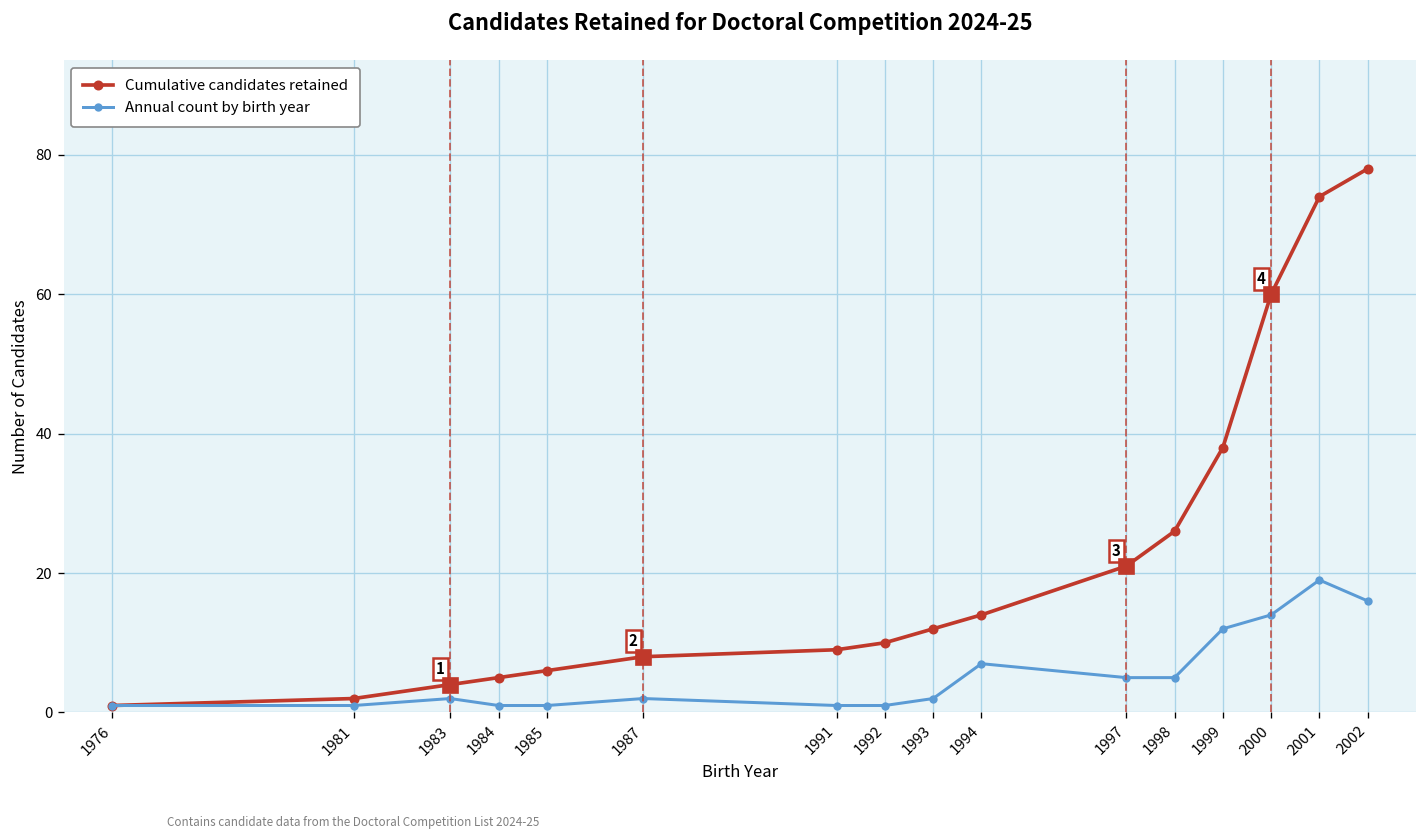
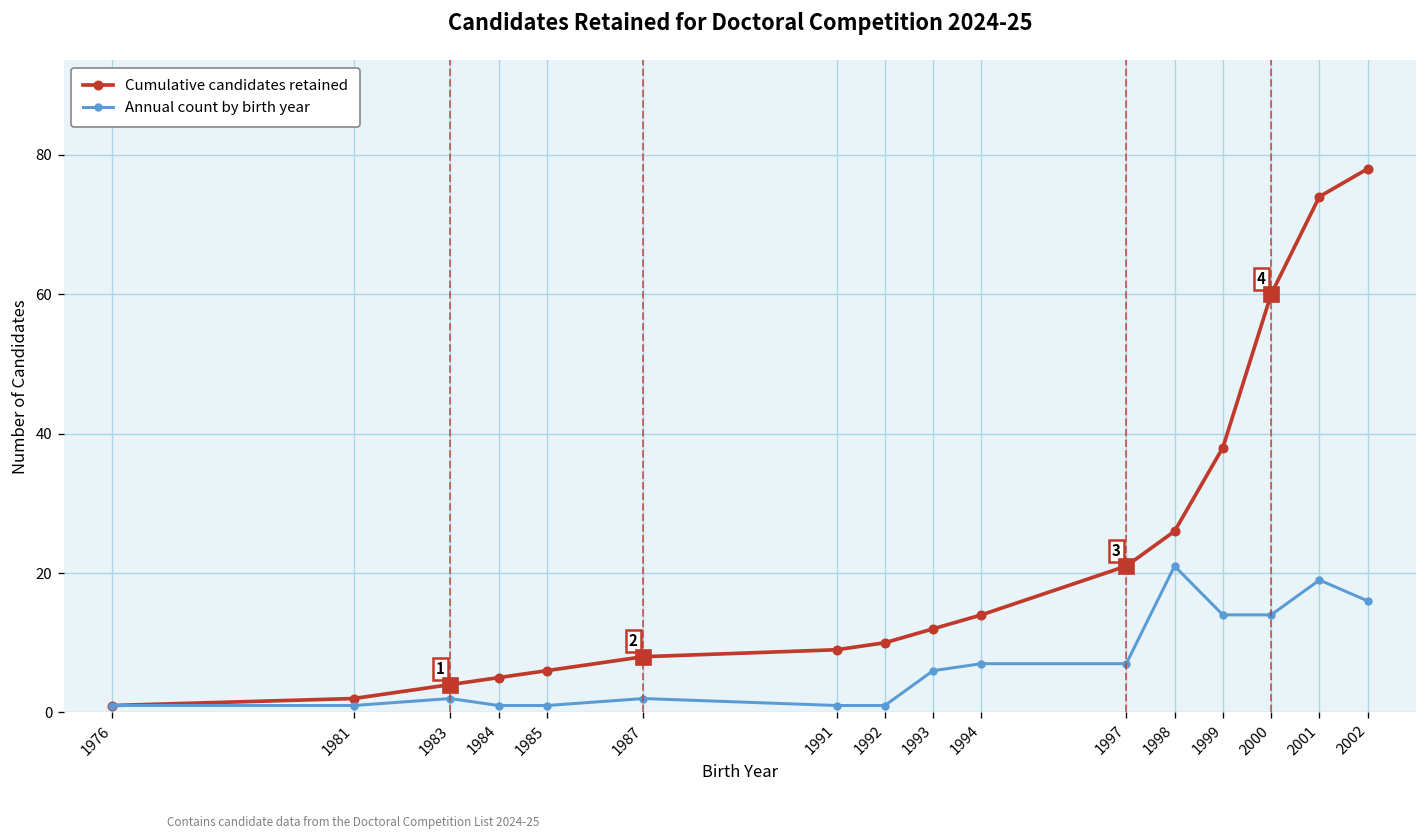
  {
    "Annual count by birth year": {
      "1981": 1,
      "1983": 2,
      "1984": 1,
      "1985": 1,
      "1987": 2,
      "1991": 1,
      "1992": 1,
-     "1993": 2,
+     "1993": 6,
      "1994": 7,
-     "1997": 5,
-     "1998": 5,
-     "1999": 12,
+     "1997": 7,
+     "1998": 21,
+     "1999": 14,
      "2000": 14,
      "2001": 19,
      "2002": 16
    }
  }
